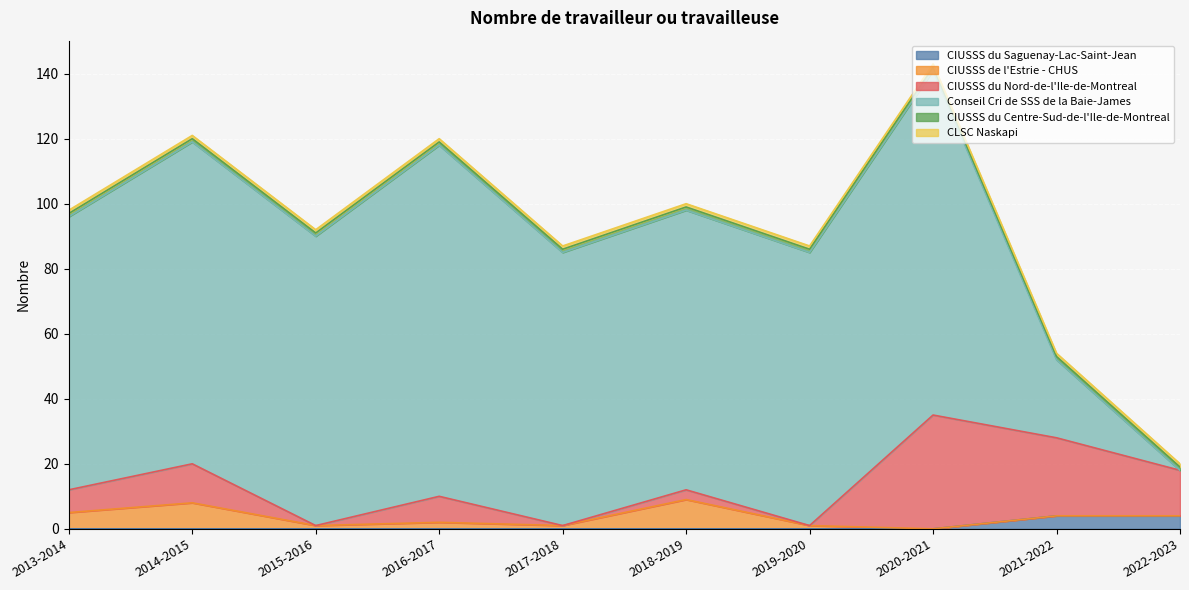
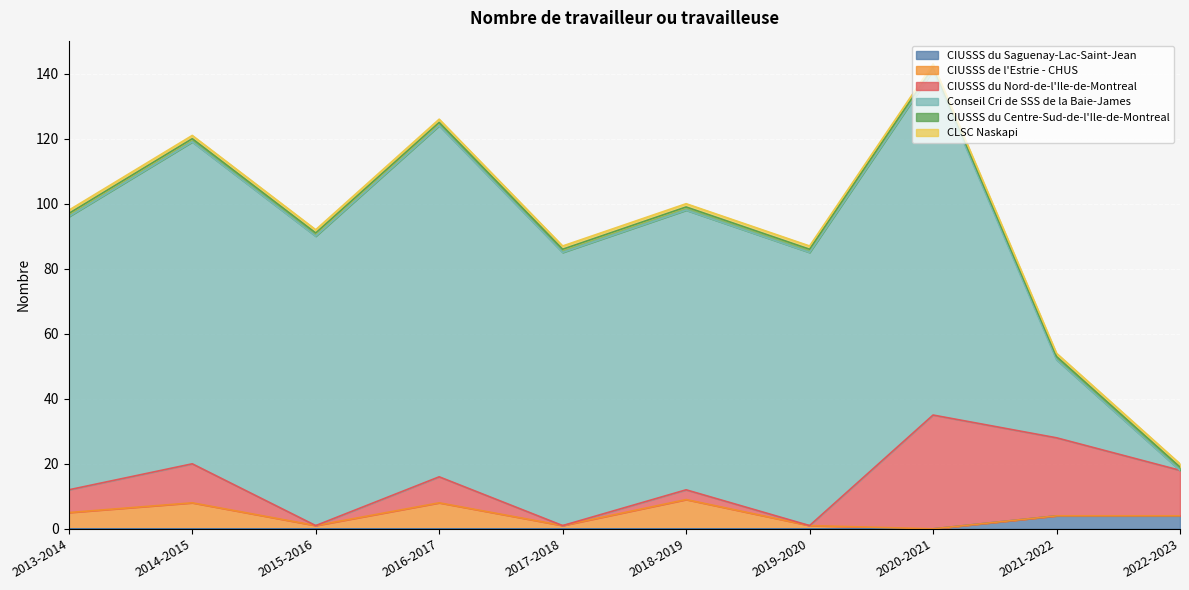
  {
    "CIUSSS du Saguenay-Lac-Saint-Jean": {
      "2013-2014": 0,
      "2014-2015": 0,
      "2015-2016": 0,
      "2016-2017": 0,
      "2017-2018": 0,
      "2018-2019": 0,
      "2019-2020": 0
    },
    "CIUSSS de l'Estrie - CHUS": {
      "2013-2014": 5,
      "2014-2015": 8,
-     "2016-2017": 2,
+     "2016-2017": 8,
      "2018-2019": 9
    },
    "CIUSSS du Nord-de-l'Ile-de-Montreal": {
      "2013-2014": 7,
      "2014-2015": 12,
      "2016-2017": 8,
      "2018-2019": 3,
      "2020-2021": 35,
      "2021-2022": 24
    },
    "Conseil Cri de SSS de la Baie-James": {
      "2013-2014": 84,
      "2014-2015": 99,
      "2015-2016": 89,
      "2016-2017": 108,
      "2017-2018": 84,
      "2018-2019": 86,
      "2019-2020": 84,
      "2021-2022": 24
    },
    "CIUSSS du Centre-Sud-de-l'Ile-de-Montreal": {
      "2013-2014": 1,
      "2014-2015": 1,
      "2015-2016": 1,
      "2016-2017": 1,
      "2017-2018": 1,
      "2018-2019": 1,
      "2019-2020": 1,
      "2021-2022": 1,
      "2022-2023": 1
    },
    "CLSC Naskapi": {
      "2013-2014": 1,
      "2014-2015": 1,
      "2015-2016": 1,
      "2016-2017": 1,
      "2017-2018": 1,
      "2018-2019": 1,
      "2019-2020": 1,
      "2021-2022": 1,
      "2022-2023": 1
    }
  }
